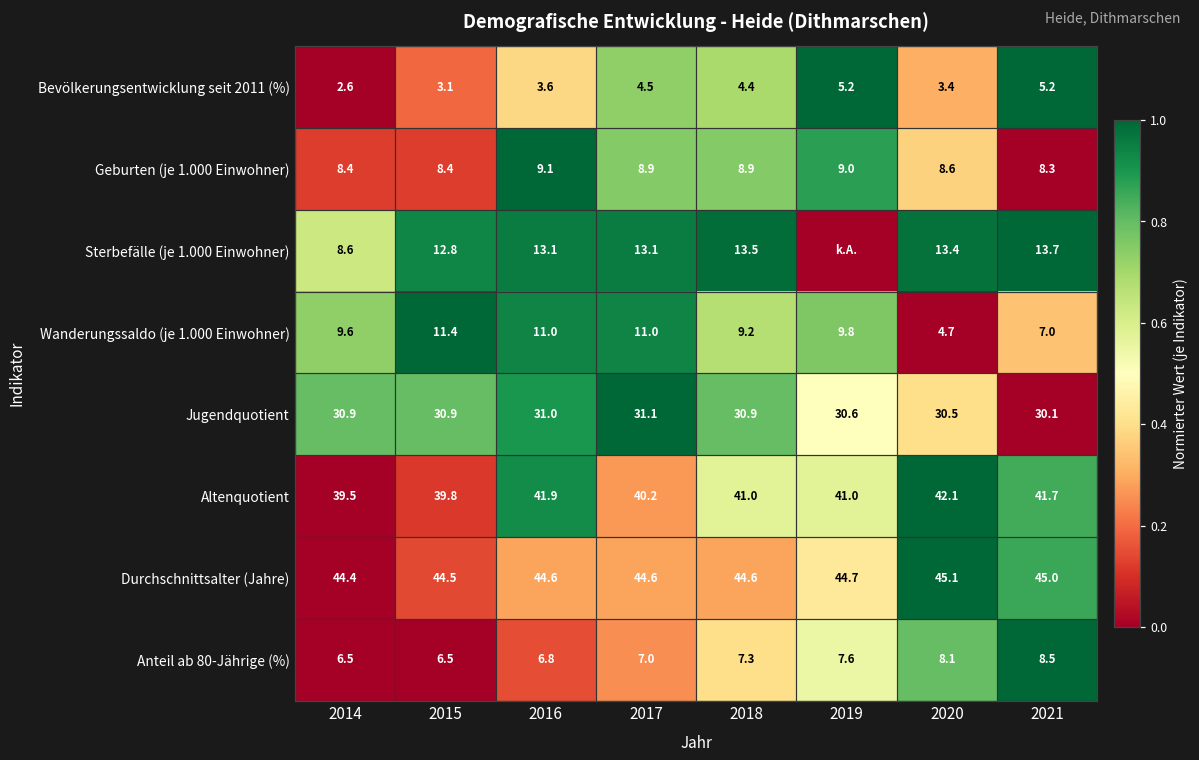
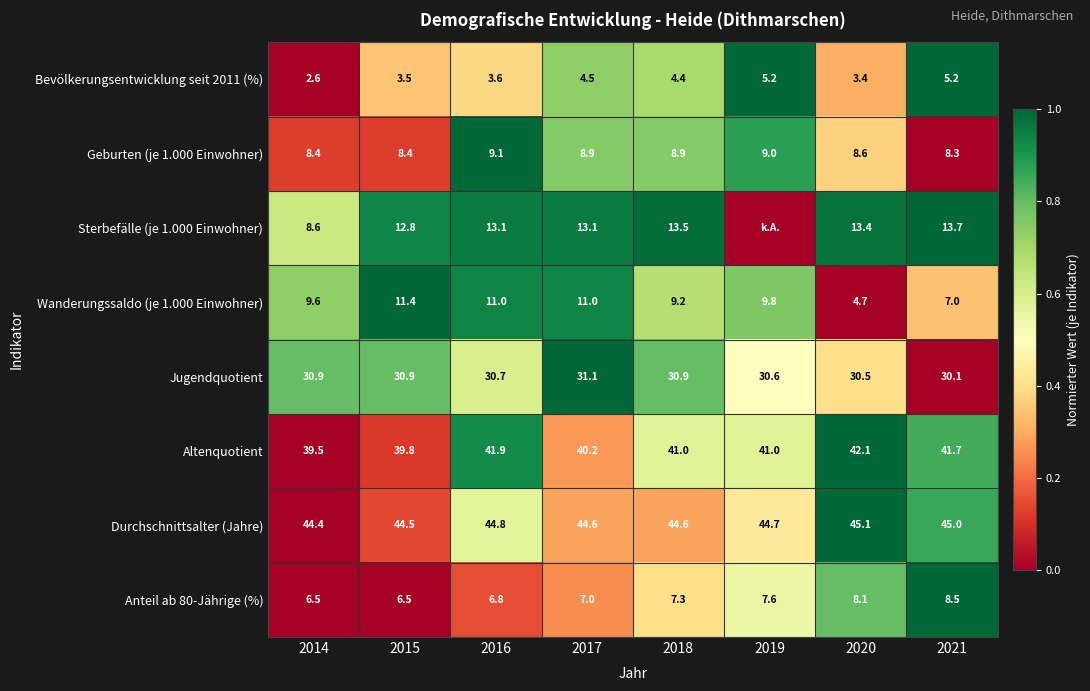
  {
    "Bevölkerungsentwicklung seit 2011 (%)": {
      "2014": 2.6,
-     "2015": 3.1,
+     "2015": 3.5,
      "2016": 3.6,
      "2017": 4.5,
      "2018": 4.4,
      "2019": 5.2,
      "2020": 3.4,
      "2021": 5.2
    },
    "Geburten (je 1.000 Einwohner)": {
      "2014": 8.4,
      "2015": 8.4,
      "2016": 9.1,
      "2017": 8.9,
      "2018": 8.9,
      "2019": 9.0,
      "2020": 8.6,
      "2021": 8.3
    },
    "Sterbefälle (je 1.000 Einwohner)": {
      "2014": 8.6,
      "2015": 12.8,
      "2016": 13.1,
      "2017": 13.1,
      "2018": 13.5,
      "2020": 13.4,
      "2021": 13.7
    },
    "Wanderungssaldo (je 1.000 Einwohner)": {
      "2014": 9.6,
      "2015": 11.4,
      "2016": 11.0,
      "2017": 11.0,
      "2018": 9.2,
      "2019": 9.8,
      "2020": 4.7,
      "2021": 7.0
    },
    "Jugendquotient": {
      "2014": 30.9,
      "2015": 30.9,
-     "2016": 31.0,
+     "2016": 30.7,
      "2017": 31.1,
      "2018": 30.9,
      "2019": 30.6,
      "2020": 30.5,
      "2021": 30.1
    },
    "Altenquotient": {
      "2014": 39.5,
      "2015": 39.8,
      "2016": 41.9,
      "2017": 40.2,
      "2018": 41.0,
      "2019": 41.0,
      "2020": 42.1,
      "2021": 41.7
    },
    "Durchschnittsalter (Jahre)": {
      "2014": 44.4,
      "2015": 44.5,
-     "2016": 44.6,
+     "2016": 44.8,
      "2017": 44.6,
      "2018": 44.6,
      "2019": 44.7,
      "2020": 45.1,
      "2021": 45.0
    },
    "Anteil ab 80-Jährige (%)": {
      "2014": 6.5,
      "2015": 6.5,
      "2016": 6.8,
      "2017": 7.0,
      "2018": 7.3,
      "2019": 7.6,
      "2020": 8.1,
      "2021": 8.5
    }
  }
